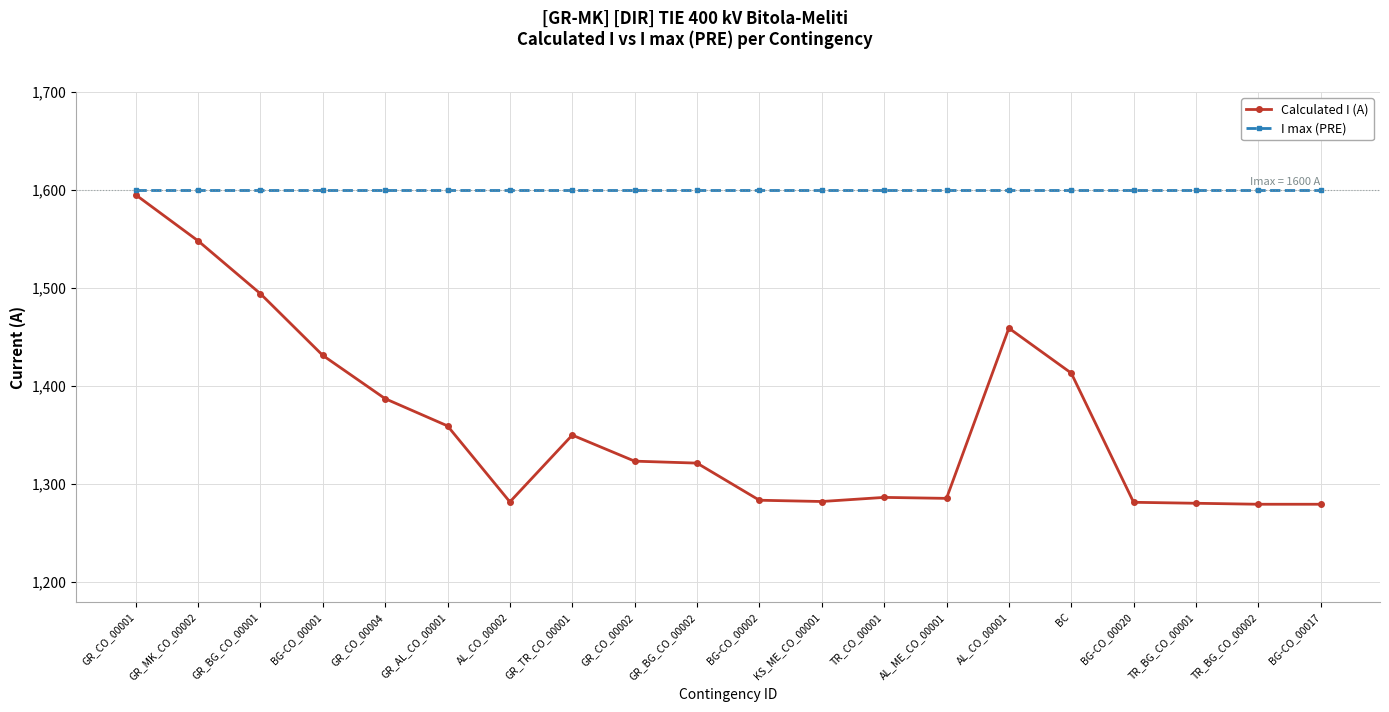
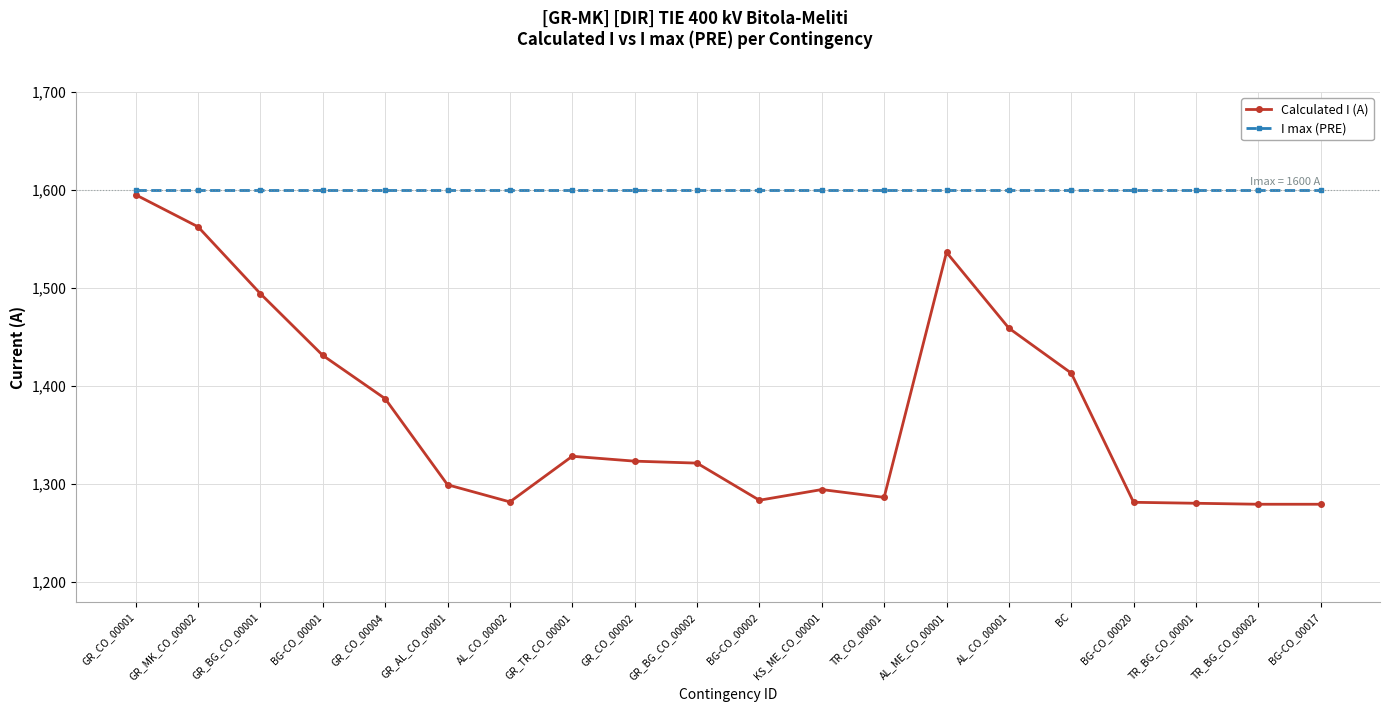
  {
    "Calculated I (A)": {
      "GR_CO_00001": "1,600",
-     "GR_MK_CO_00002": "1,550",
+     "GR_MK_CO_00002": "1,560",
      "GR_BG_CO_00001": "1,490",
      "BG-CO_00001": "1,430",
      "GR_CO_00004": "1,390",
-     "GR_AL_CO_00001": "1,360",
+     "GR_AL_CO_00001": "1,300",
      "AL_CO_00002": "1,280",
-     "GR_TR_CO_00001": "1,350",
+     "GR_TR_CO_00001": "1,330",
      "GR_CO_00002": "1,320",
      "GR_BG_CO_00002": "1,320",
      "BG-CO_00002": "1,280",
-     "KS_ME_CO_00001": "1,280",
+     "KS_ME_CO_00001": "1,290",
      "TR_CO_00001": "1,290",
-     "AL_ME_CO_00001": "1,290",
+     "AL_ME_CO_00001": "1,540",
      "AL_CO_00001": "1,460",
      "BC": "1,410",
      "BG-CO_00020": "1,280",
      "TR_BG_CO_00001": "1,280",
      "TR_BG_CO_00002": "1,280",
      "BG-CO_00017": "1,280"
    },
    "I max (PRE)": {
      "TR_BG_CO_00002": "1600",
      "BG-CO_00017": "1600"
    }
  }
